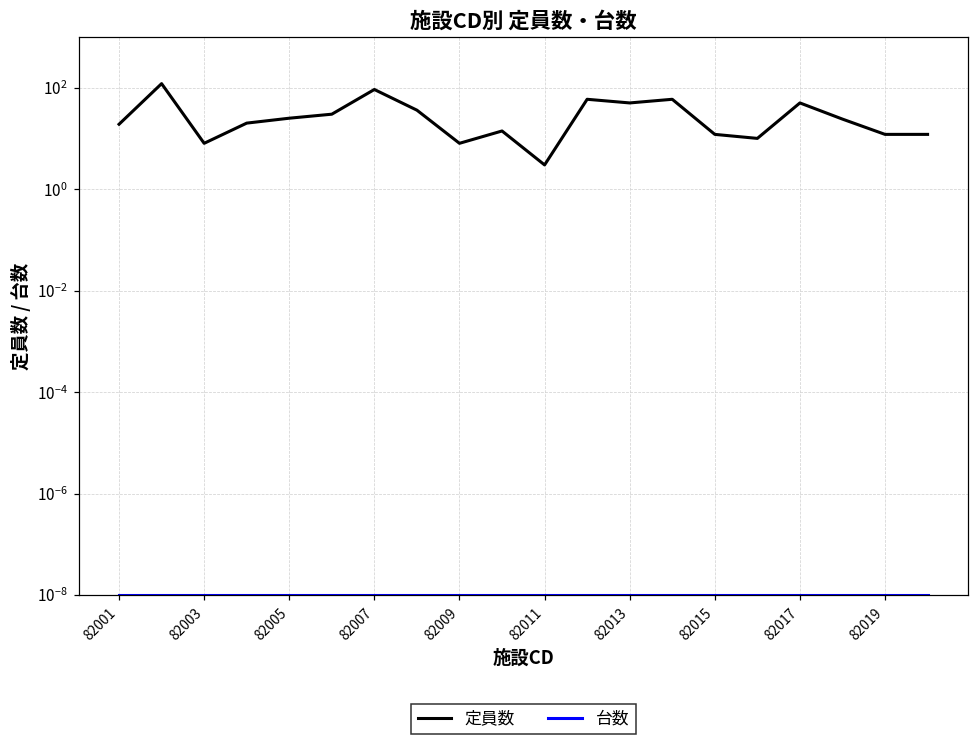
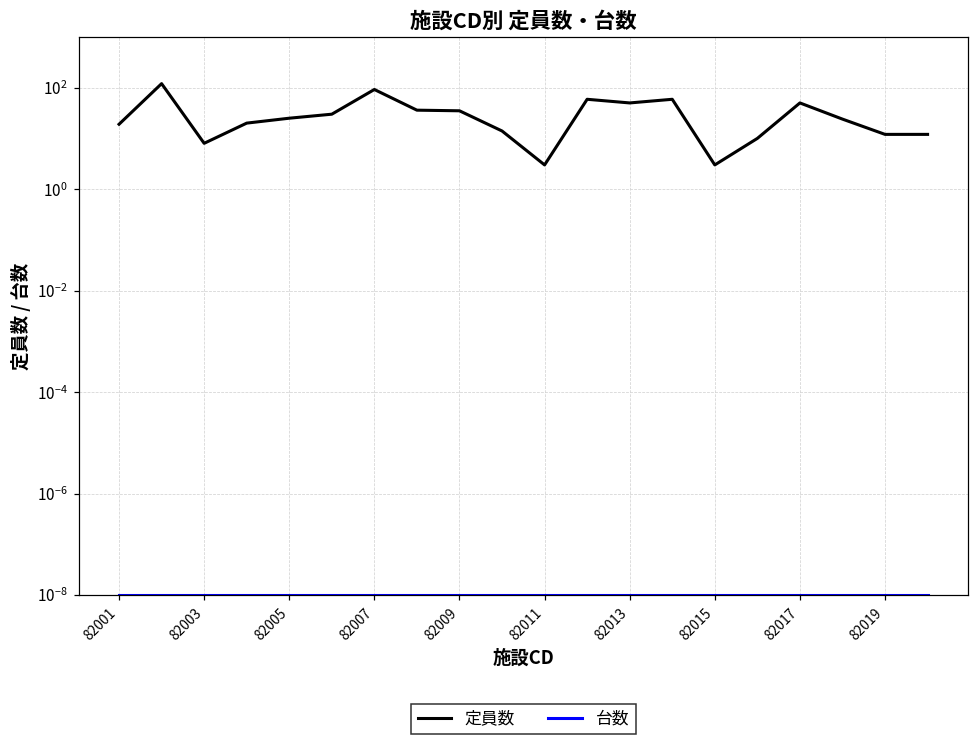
  {
    "定員数": {
      "82001": 19,
      "82003": 8,
      "82005": 30,
      "82007": 90,
-     "82009": 8,
+     "82009": 40,
      "82011": 3,
      "82013": 50,
-     "82015": 12,
+     "82015": 3,
      "82017": 50,
      "82019": 12
    },
    "台数": {
      "82001": 0.000000010,
      "82003": 0.000000010,
      "82005": 0.000000010,
      "82007": 0.000000010,
      "82009": 0.000000010,
      "82011": 0.000000010,
      "82013": 0.000000010,
      "82015": 0.000000010,
      "82017": 0.000000010,
      "82019": 0.000000010
    }
  }
